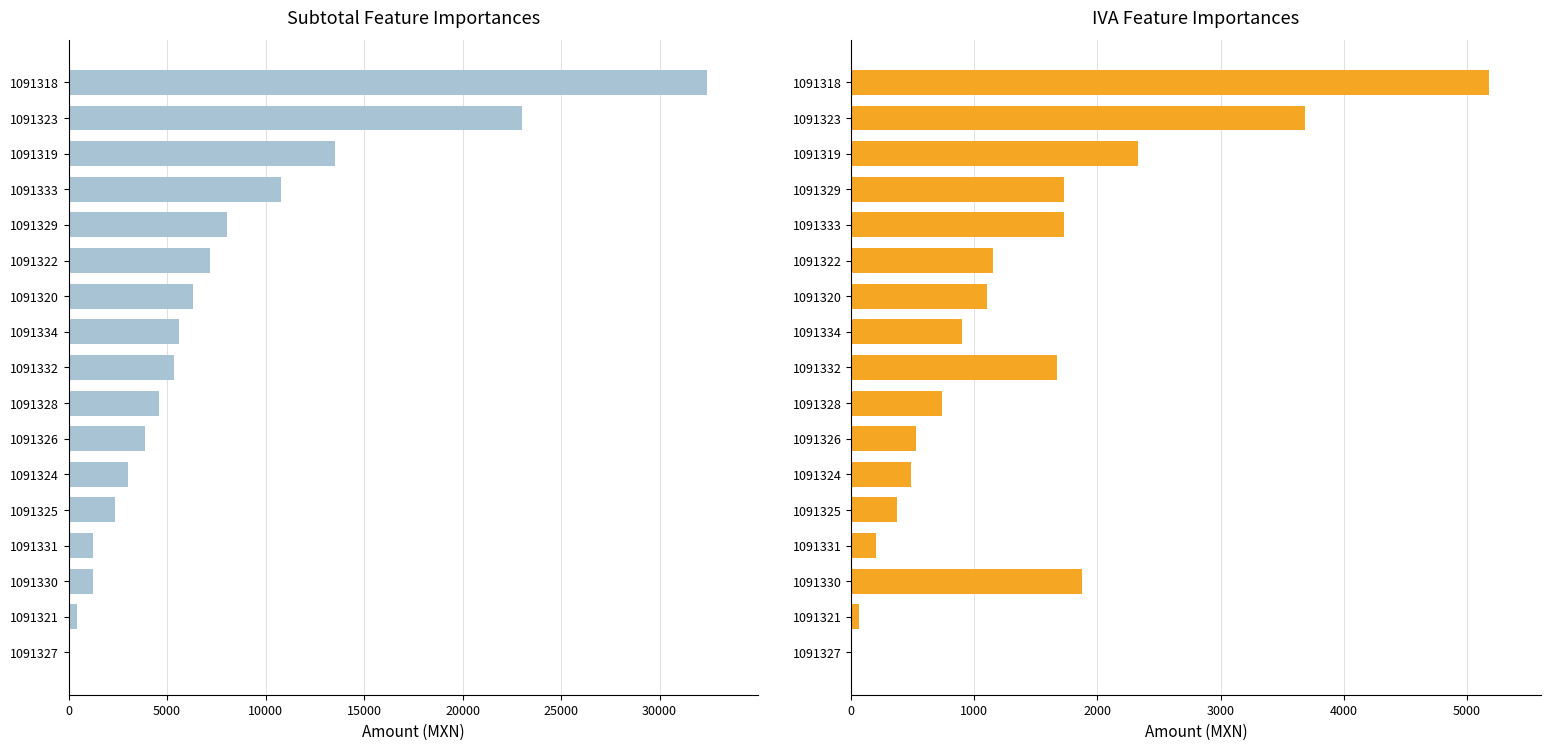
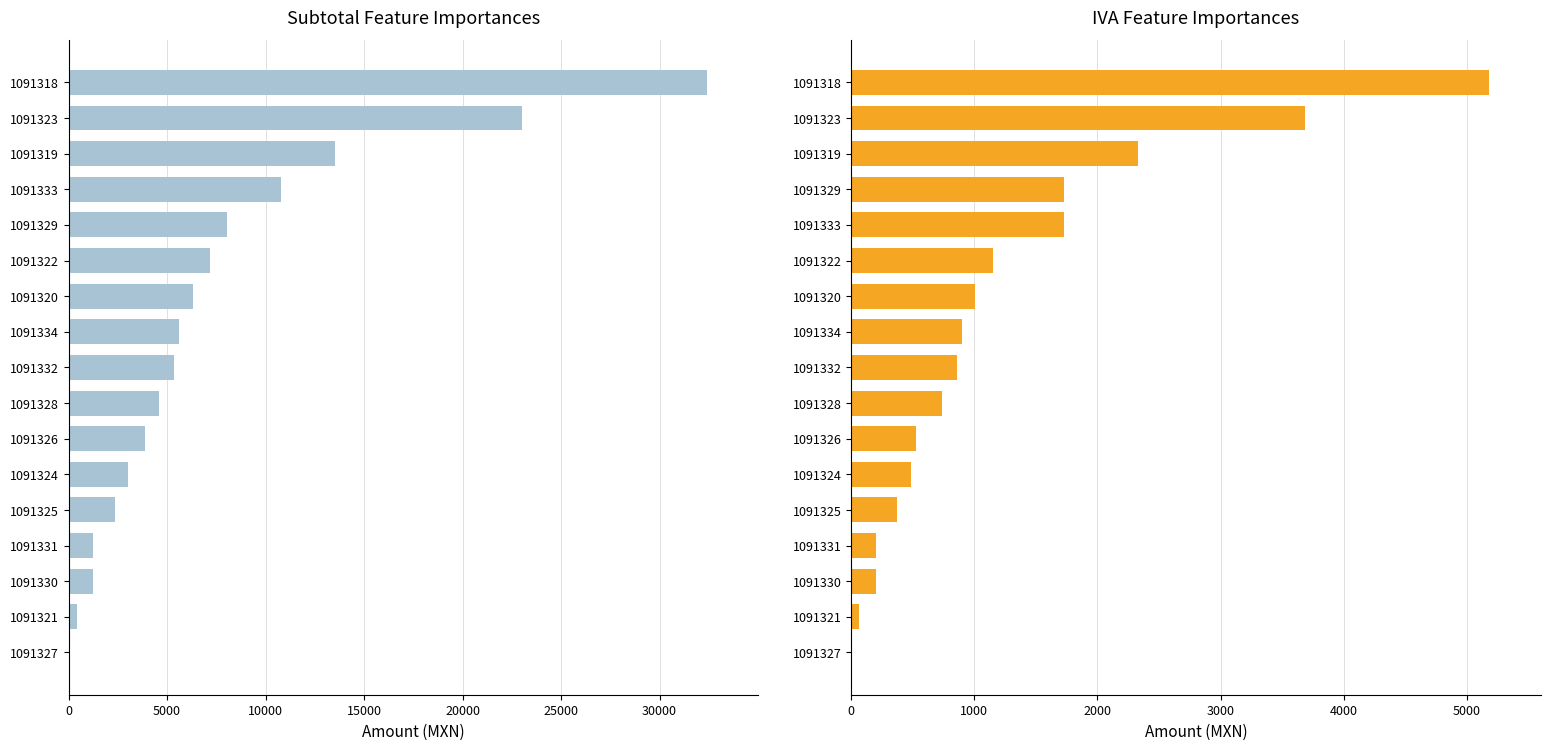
  {
    "Subtotal Feature Importances": {
      "1091318": 32400,
      "1091323": 23000,
      "1091319": 13500,
      "1091333": 10800,
      "1091329": 8100,
      "1091322": 7200,
      "1091320": 6300,
      "1091334": 5600,
      "1091332": 5400,
      "1091328": 4600,
      "1091326": 3900,
      "1091324": 3000,
      "1091325": 2300,
      "1091331": 1300,
      "1091330": 1300,
      "1091321": 400
    },
    "IVA Feature Importances": {
      "1091318": 5180,
      "1091323": 3690,
      "1091319": 2330,
      "1091329": 1730,
      "1091333": 1730,
      "1091322": 1150,
-     "1091320": 1110,
+     "1091320": 1010,
      "1091334": 900,
-     "1091332": 1670,
+     "1091332": 860,
      "1091328": 730,
      "1091326": 530,
      "1091324": 490,
      "1091325": 370,
      "1091331": 200,
-     "1091330": 1870,
+     "1091330": 200,
      "1091321": 70
    }
  }
